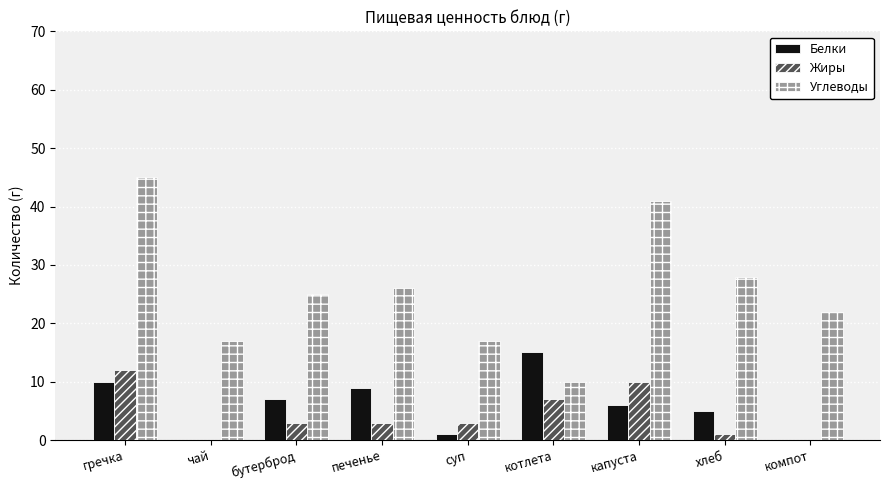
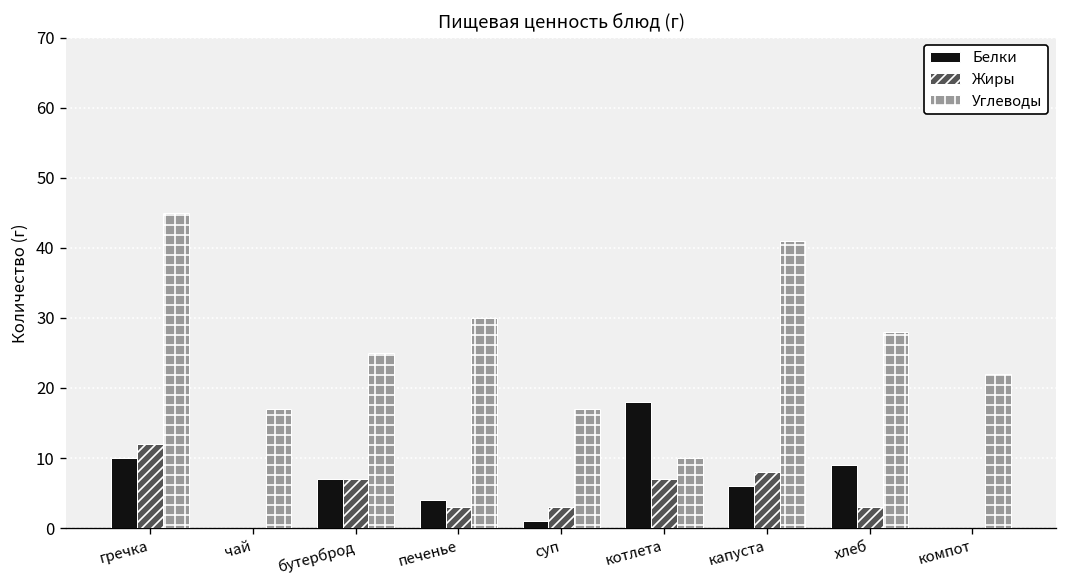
  {
    "Белки": {
      "гречка": 10,
      "чай": 0,
      "бутерброд": 7,
-     "печенье": 9,
+     "печенье": 4,
      "суп": 1,
-     "котлета": 15,
+     "котлета": 18,
      "капуста": 6,
-     "хлеб": 5,
+     "хлеб": 9,
      "компот": 0
    },
    "Жиры": {
      "гречка": 12,
      "чай": 0,
-     "бутерброд": 3,
+     "бутерброд": 7,
      "печенье": 3,
      "суп": 3,
      "котлета": 7,
-     "капуста": 10,
-     "хлеб": 1,
+     "капуста": 8,
+     "хлеб": 3,
      "компот": 0
    },
    "Углеводы": {
      "гречка": 45,
      "чай": 17,
      "бутерброд": 25,
-     "печенье": 26,
+     "печенье": 30,
      "суп": 17,
      "котлета": 10,
      "капуста": 41,
      "хлеб": 28,
      "компот": 22
    }
  }
